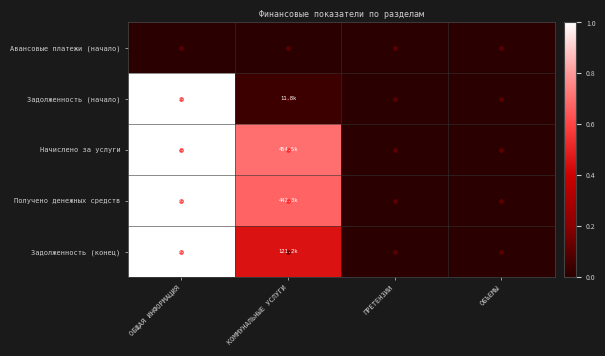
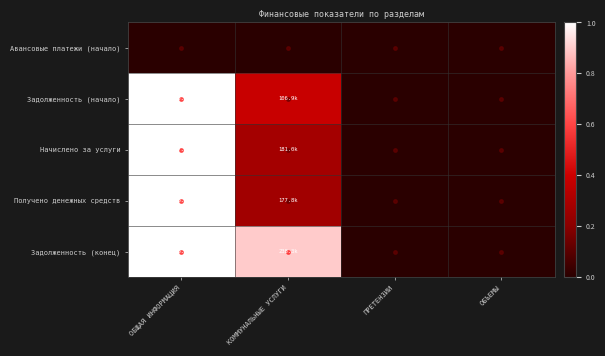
  {
    "Задолженность (начало)": {
-     "КОММУНАЛЬНЫЕ УСЛУГИ": "11.8k"
+     "КОММУНАЛЬНЫЕ УСЛУГИ": "106.9k"
    },
    "Начислено за услуги": {
-     "КОММУНАЛЬНЫЕ УСЛУГИ": "454.5k"
+     "КОММУНАЛЬНЫЕ УСЛУГИ": "181.0k"
    },
    "Получено денежных средств": {
-     "КОММУНАЛЬНЫЕ УСЛУГИ": "442.3k"
+     "КОММУНАЛЬНЫЕ УСЛУГИ": "177.8k"
    },
    "Задолженность (конец)": {
-     "КОММУНАЛЬНЫЕ УСЛУГИ": "121.2k"
+     "КОММУНАЛЬНЫЕ УСЛУГИ": "238.3k"
    }
  }
